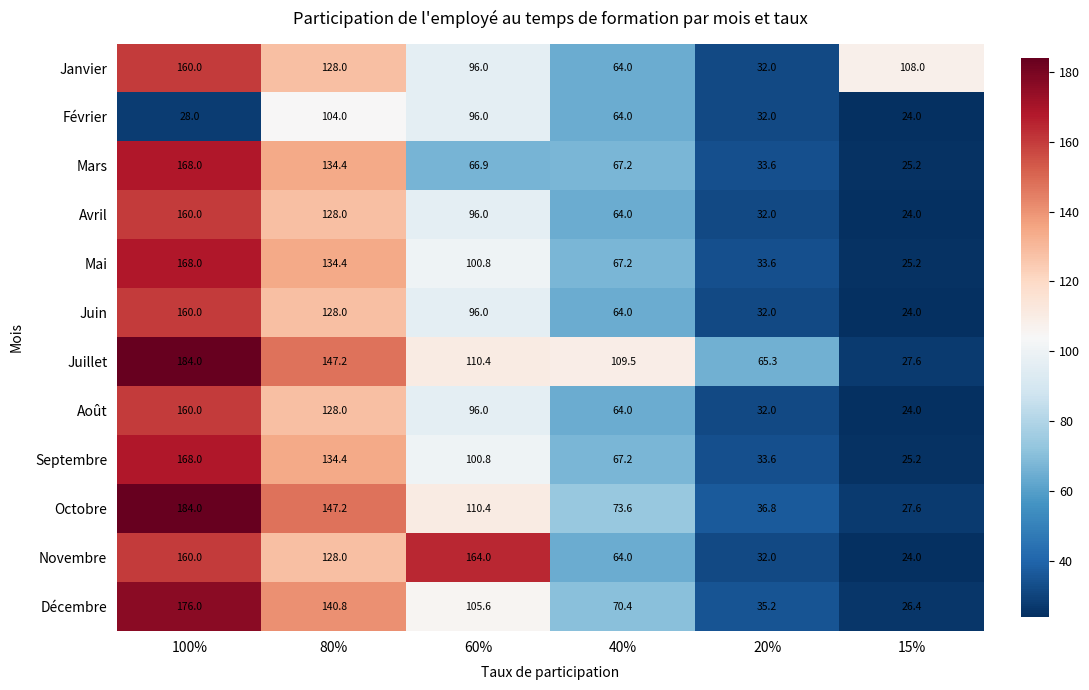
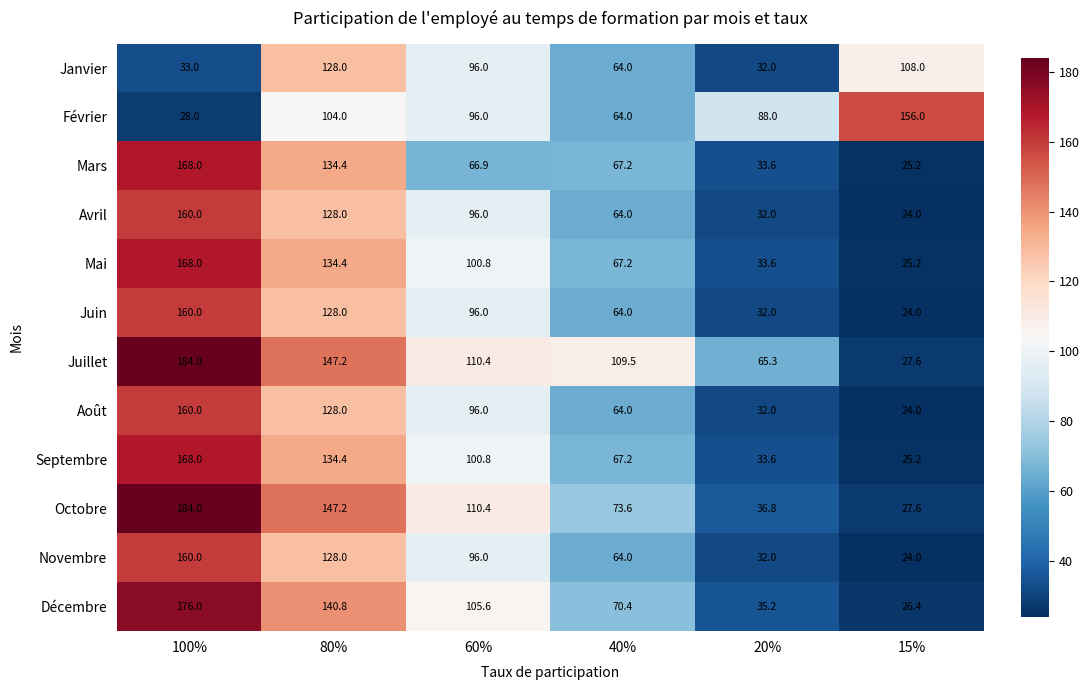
  {
    "Janvier": {
-     "100%": 160.0,
+     "100%": 33.0,
      "80%": 128.0,
      "60%": 96.0,
      "40%": 64.0,
      "20%": 32.0,
      "15%": 108.0
    },
    "Février": {
      "100%": 28.0,
      "80%": 104.0,
      "60%": 96.0,
      "40%": 64.0,
-     "20%": 32.0,
-     "15%": 24.0
+     "20%": 88.0,
+     "15%": 156.0
    },
    "Mars": {
      "100%": 168.0,
      "80%": 134.4,
      "60%": 66.9,
      "40%": 67.2,
      "20%": 33.6,
      "15%": 25.2
    },
    "Avril": {
      "100%": 160.0,
      "80%": 128.0,
      "60%": 96.0,
      "40%": 64.0,
      "20%": 32.0,
      "15%": 24.0
    },
    "Mai": {
      "100%": 168.0,
      "80%": 134.4,
      "60%": 100.8,
      "40%": 67.2,
      "20%": 33.6,
      "15%": 25.2
    },
    "Juin": {
      "100%": 160.0,
      "80%": 128.0,
      "60%": 96.0,
      "40%": 64.0,
      "20%": 32.0,
      "15%": 24.0
    },
    "Juillet": {
      "100%": 184.0,
      "80%": 147.2,
      "60%": 110.4,
      "40%": 109.5,
      "20%": 65.3,
      "15%": 27.6
    },
    "Août": {
      "100%": 160.0,
      "80%": 128.0,
      "60%": 96.0,
      "40%": 64.0,
      "20%": 32.0,
      "15%": 24.0
    },
    "Septembre": {
      "100%": 168.0,
      "80%": 134.4,
      "60%": 100.8,
      "40%": 67.2,
      "20%": 33.6,
      "15%": 25.2
    },
    "Octobre": {
      "100%": 184.0,
      "80%": 147.2,
      "60%": 110.4,
      "40%": 73.6,
      "20%": 36.8,
      "15%": 27.6
    },
    "Novembre": {
      "100%": 160.0,
      "80%": 128.0,
-     "60%": 164.0,
+     "60%": 96.0,
      "40%": 64.0,
      "20%": 32.0,
      "15%": 24.0
    },
    "Décembre": {
      "100%": 176.0,
      "80%": 140.8,
      "60%": 105.6,
      "40%": 70.4,
      "20%": 35.2,
      "15%": 26.4
    }
  }
